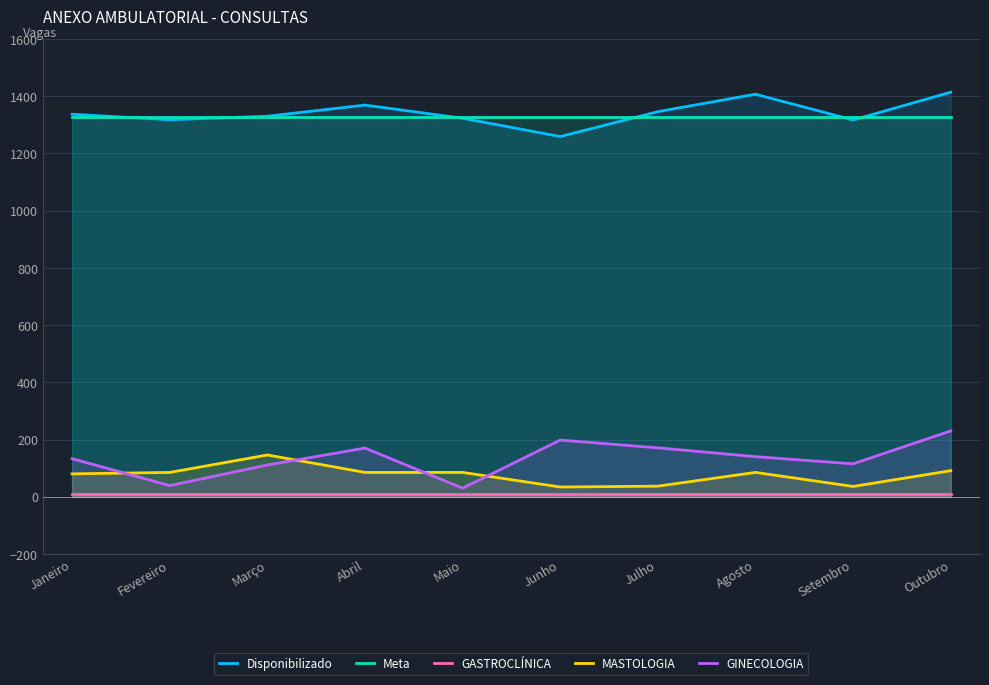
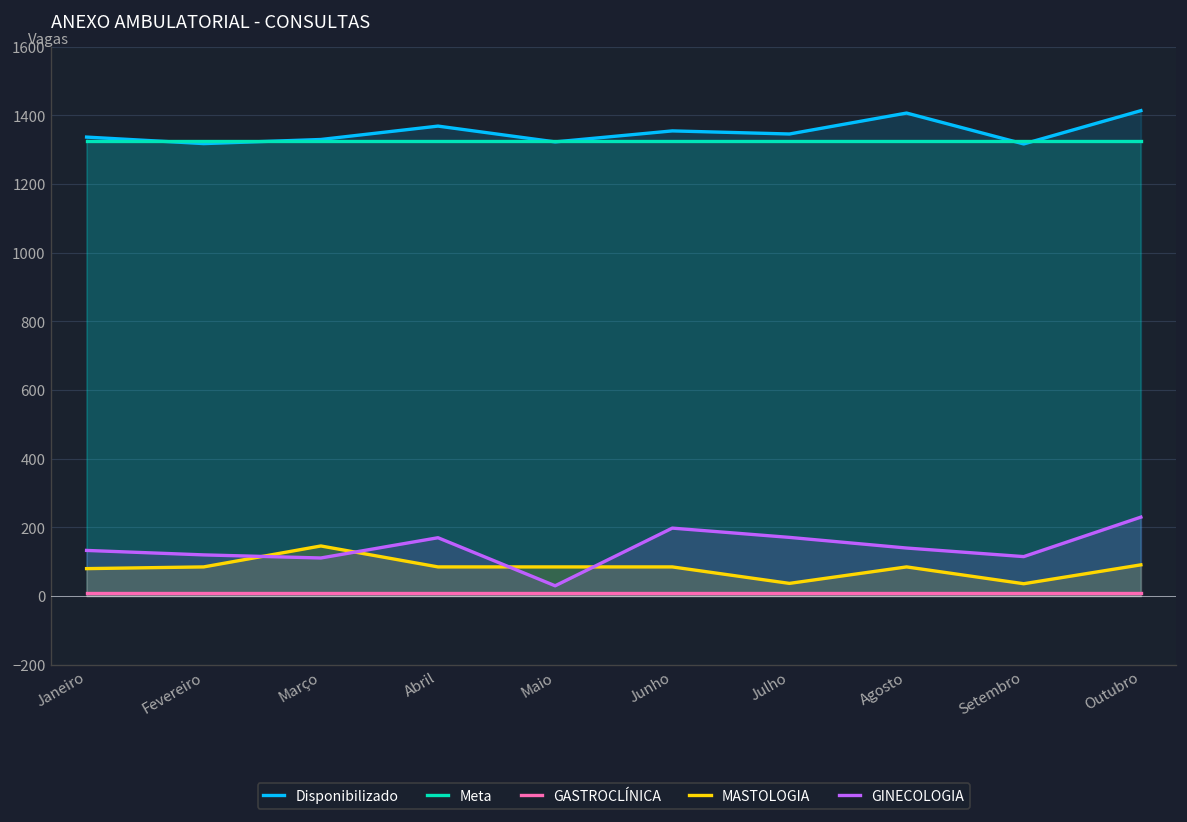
  {
    "Disponibilizado": {
      "Janeiro": 1340,
      "Abril": 1370,
-     "Junho": 1260,
+     "Junho": 1360,
      "Julho": 1350,
      "Agosto": 1410,
      "Outubro": 1410
    },
    "Meta": {
      "Janeiro": 1330,
      "Abril": 1330,
      "Junho": 1330,
      "Julho": 1330,
      "Agosto": 1330,
      "Outubro": 1330
    },
    "GASTROCLÍNICA": {
      "Janeiro": 10,
      "Fevereiro": 10,
      "Março": 10,
      "Abril": 10,
      "Maio": 10,
      "Junho": 10,
      "Julho": 10,
      "Agosto": 10,
      "Setembro": 10,
      "Outubro": 10
    },
    "MASTOLOGIA": {
      "Janeiro": 80,
      "Fevereiro": 90,
      "Março": 150,
      "Abril": 90,
      "Maio": 90,
-     "Junho": 30,
+     "Junho": 90,
      "Julho": 40,
      "Agosto": 90,
      "Setembro": 40,
      "Outubro": 90
    },
    "GINECOLOGIA": {
      "Janeiro": 130,
-     "Fevereiro": 40,
+     "Fevereiro": 120,
      "Março": 110,
      "Abril": 170,
      "Maio": 30,
      "Junho": 200,
      "Julho": 170,
      "Agosto": 140,
      "Setembro": 120,
      "Outubro": 230
    }
  }
